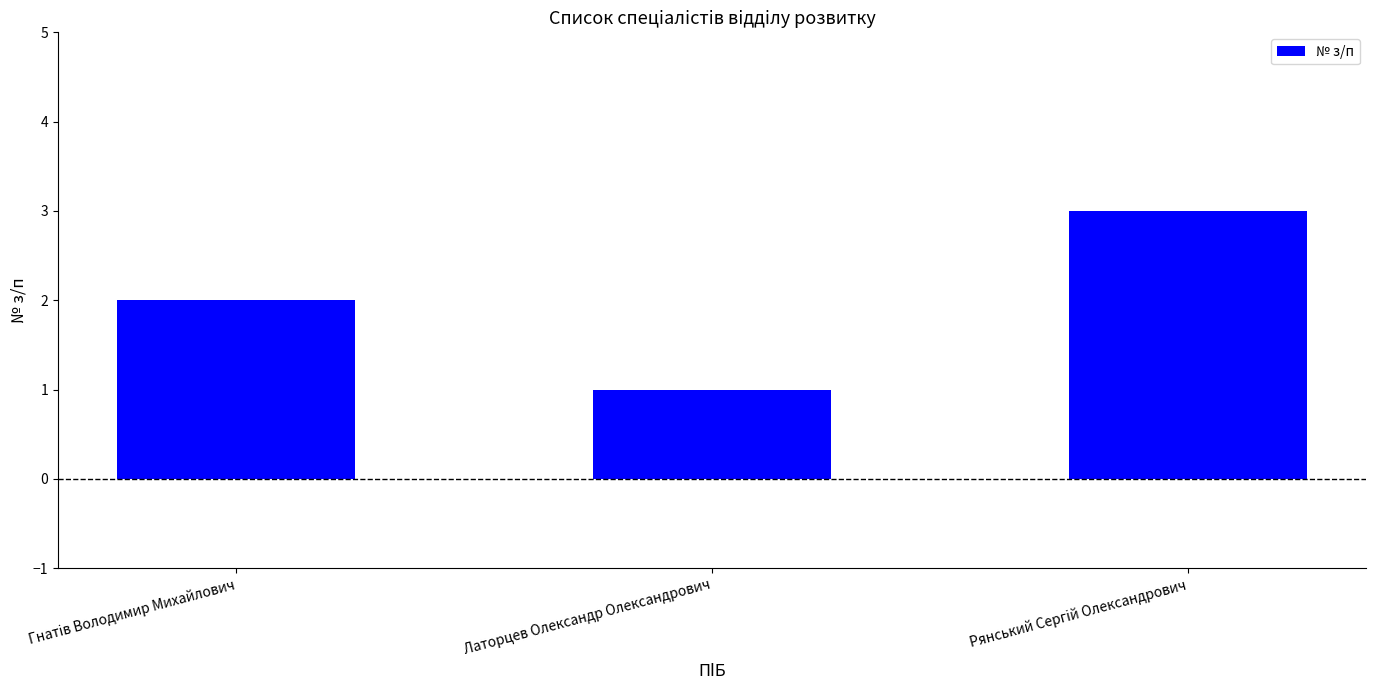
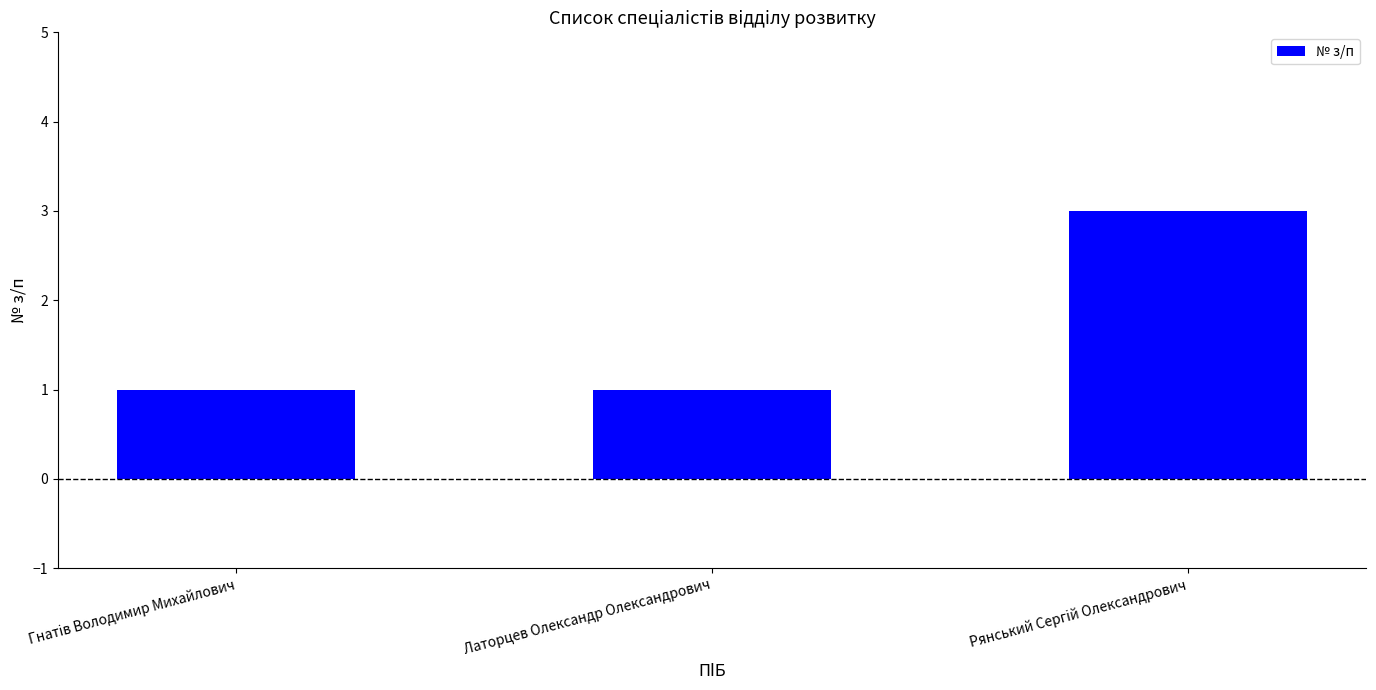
  {
-   "Гнатів Володимир Михайлович": 2,
+   "Гнатів Володимир Михайлович": 1,
    "Латорцев Олександр Олександрович": 1,
    "Рянський Сергій Олександрович": 3
  }
